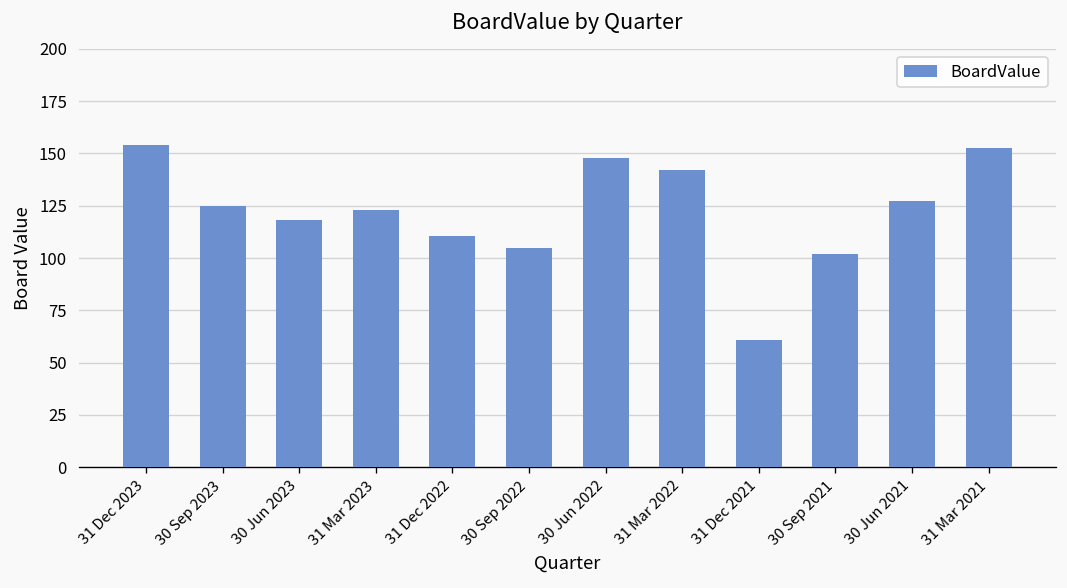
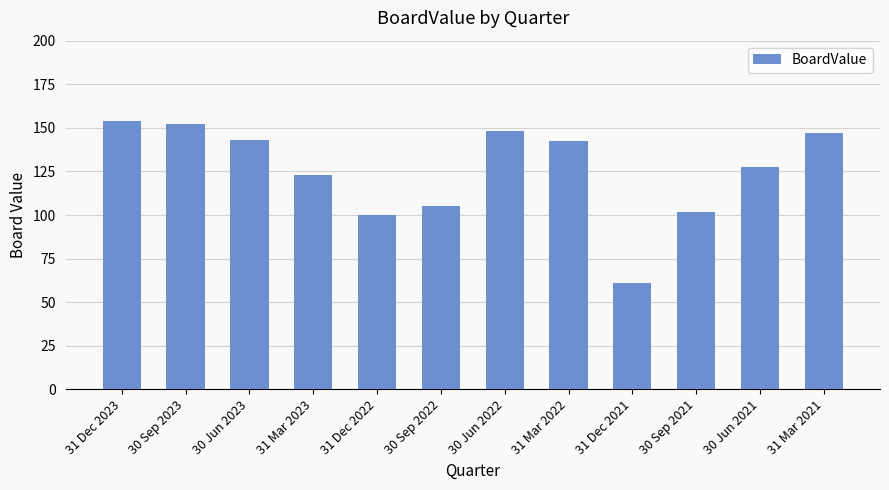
  {
    "31 Dec 2023": 154,
-   "30 Sep 2023": 125,
-   "30 Jun 2023": 118,
+   "30 Sep 2023": 152,
+   "30 Jun 2023": 143,
    "31 Mar 2023": 123,
-   "31 Dec 2022": 111,
+   "31 Dec 2022": 100,
    "30 Sep 2022": 105,
    "30 Jun 2022": 148,
    "31 Mar 2022": 142,
    "31 Dec 2021": 61,
    "30 Sep 2021": 102,
    "30 Jun 2021": 127,
-   "31 Mar 2021": 153
+   "31 Mar 2021": 147
  }
